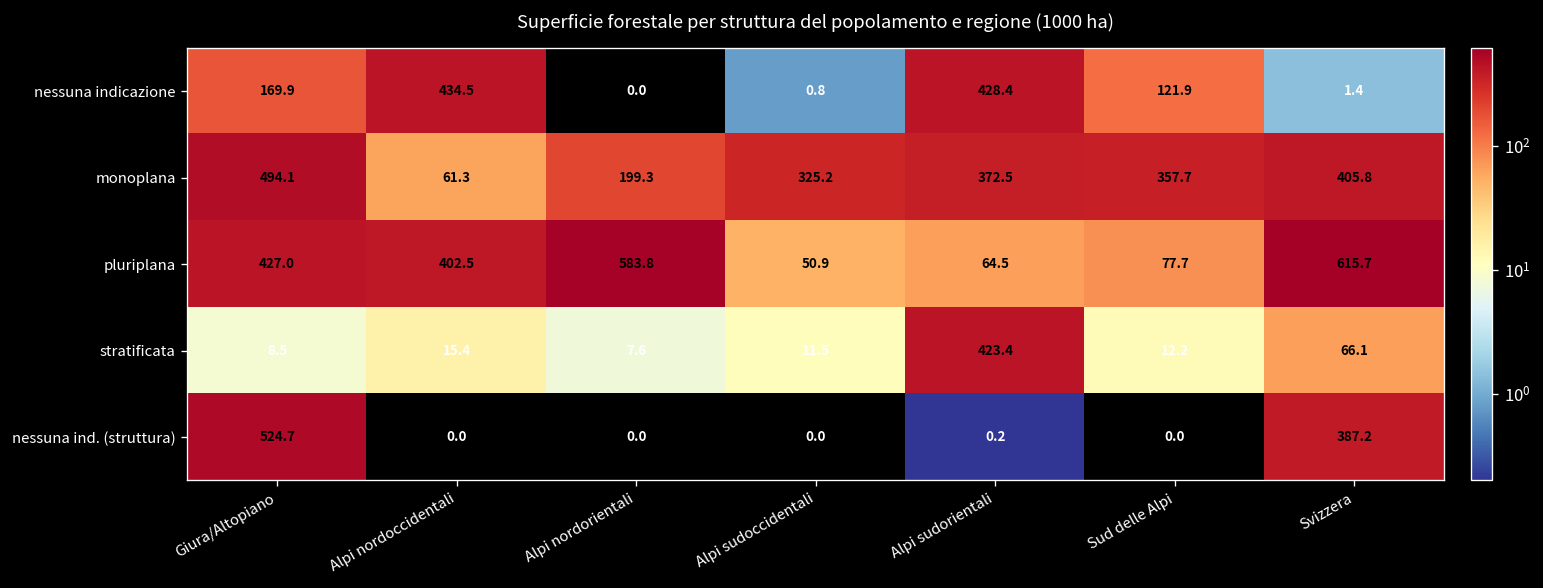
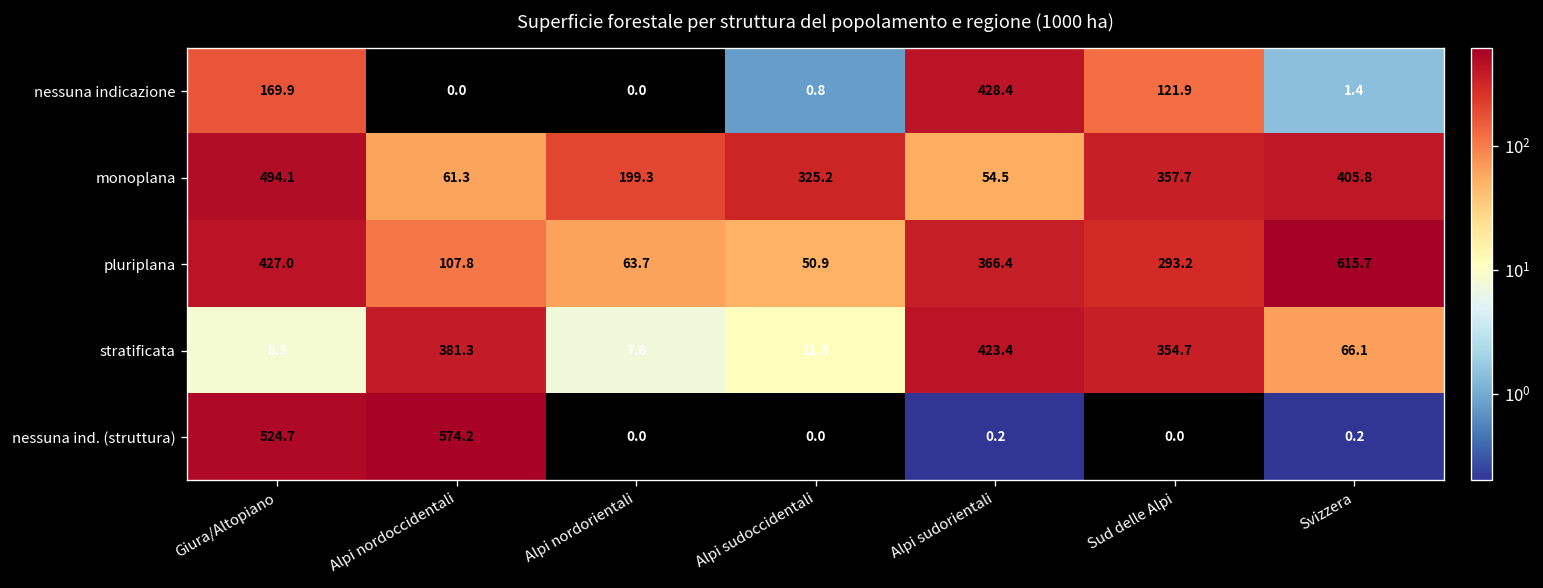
  {
    "nessuna indicazione": {
      "Giura/Altopiano": 169.9,
-     "Alpi nordoccidentali": 434.5,
+     "Alpi nordoccidentali": 0.0,
      "Alpi nordorientali": 0.0,
      "Alpi sudoccidentali": 0.8,
      "Alpi sudorientali": 428.4,
      "Sud delle Alpi": 121.9,
      "Svizzera": 1.4
    },
    "monoplana": {
      "Giura/Altopiano": 494.1,
      "Alpi nordoccidentali": 61.3,
      "Alpi nordorientali": 199.3,
      "Alpi sudoccidentali": 325.2,
-     "Alpi sudorientali": 372.5,
+     "Alpi sudorientali": 54.5,
      "Sud delle Alpi": 357.7,
      "Svizzera": 405.8
    },
    "pluriplana": {
      "Giura/Altopiano": 427.0,
-     "Alpi nordoccidentali": 402.5,
-     "Alpi nordorientali": 583.8,
+     "Alpi nordoccidentali": 107.8,
+     "Alpi nordorientali": 63.7,
      "Alpi sudoccidentali": 50.9,
-     "Alpi sudorientali": 64.5,
-     "Sud delle Alpi": 77.7,
+     "Alpi sudorientali": 366.4,
+     "Sud delle Alpi": 293.2,
      "Svizzera": 615.7
    },
    "stratificata": {
-     "Alpi nordoccidentali": 15.4,
+     "Alpi nordoccidentali": 381.3,
      "Alpi sudoccidentali": 11.5,
      "Alpi sudorientali": 423.4,
-     "Sud delle Alpi": 12.2,
+     "Sud delle Alpi": 354.7,
      "Svizzera": 66.1
    },
    "nessuna ind. (struttura)": {
      "Giura/Altopiano": 524.7,
-     "Alpi nordoccidentali": 0.0,
+     "Alpi nordoccidentali": 574.2,
      "Alpi nordorientali": 0.0,
      "Alpi sudoccidentali": 0.0,
      "Alpi sudorientali": 0.2,
      "Sud delle Alpi": 0.0,
-     "Svizzera": 387.2
+     "Svizzera": 0.2
    }
  }
